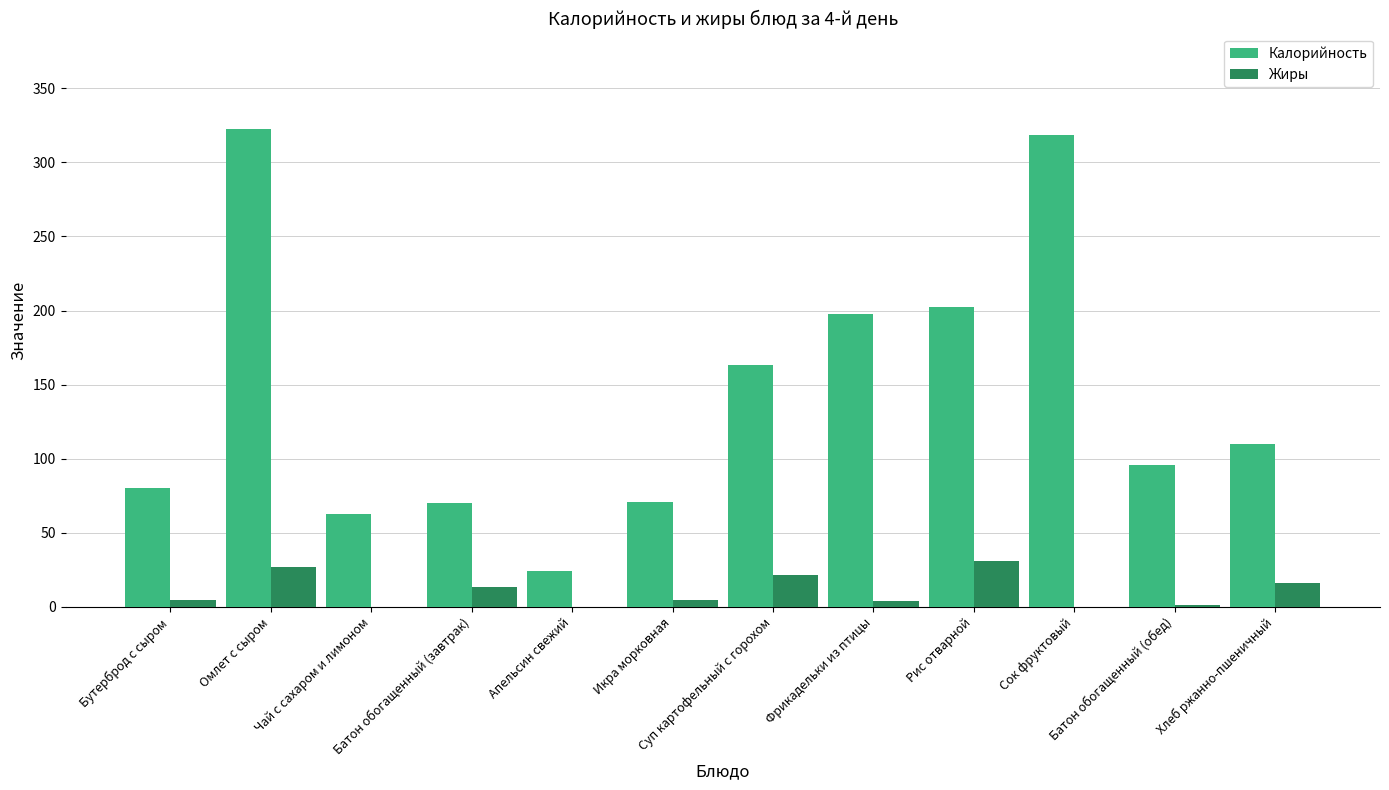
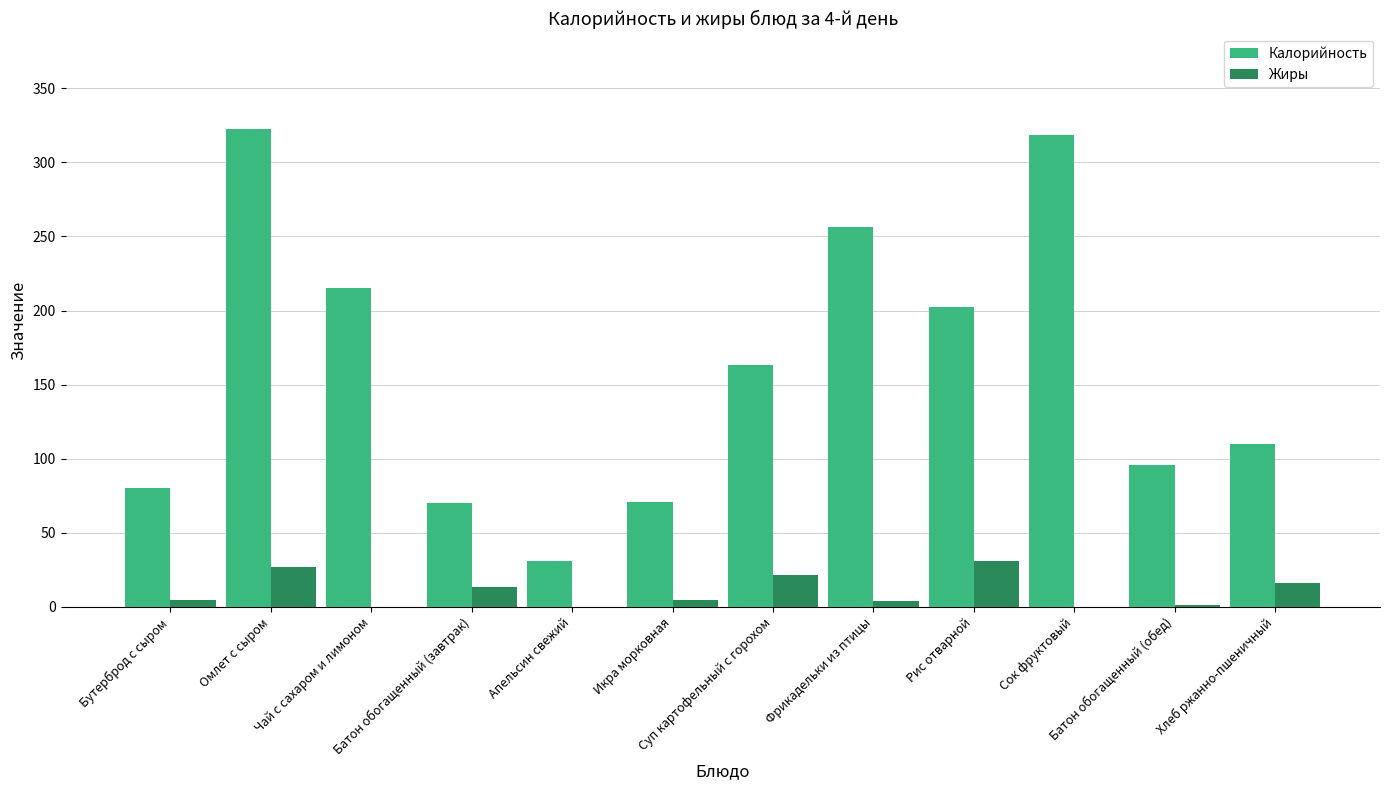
  {
    "Калорийность": {
      "Бутерброд с сыром": 80,
      "Омлет с сыром": 322,
-     "Чай с сахаром и лимоном": 63,
+     "Чай с сахаром и лимоном": 215,
      "Батон обогащенный (завтрак)": 70,
-     "Апельсин свежий": 24,
+     "Апельсин свежий": 31,
      "Икра морковная": 71,
      "Суп картофельный с горохом": 163,
-     "Фрикадельки из птицы": 198,
+     "Фрикадельки из птицы": 256,
      "Рис отварной": 203,
      "Сок фруктовый": 319,
      "Батон обогащенный (обед)": 96,
      "Хлеб ржанно-пшеничный": 110
    },
    "Жиры": {
      "Бутерброд с сыром": 5,
      "Омлет с сыром": 27,
      "Батон обогащенный (завтрак)": 14,
      "Икра морковная": 5,
      "Суп картофельный с горохом": 21,
      "Фрикадельки из птицы": 4,
      "Рис отварной": 31,
      "Хлеб ржанно-пшеничный": 16
    }
  }
